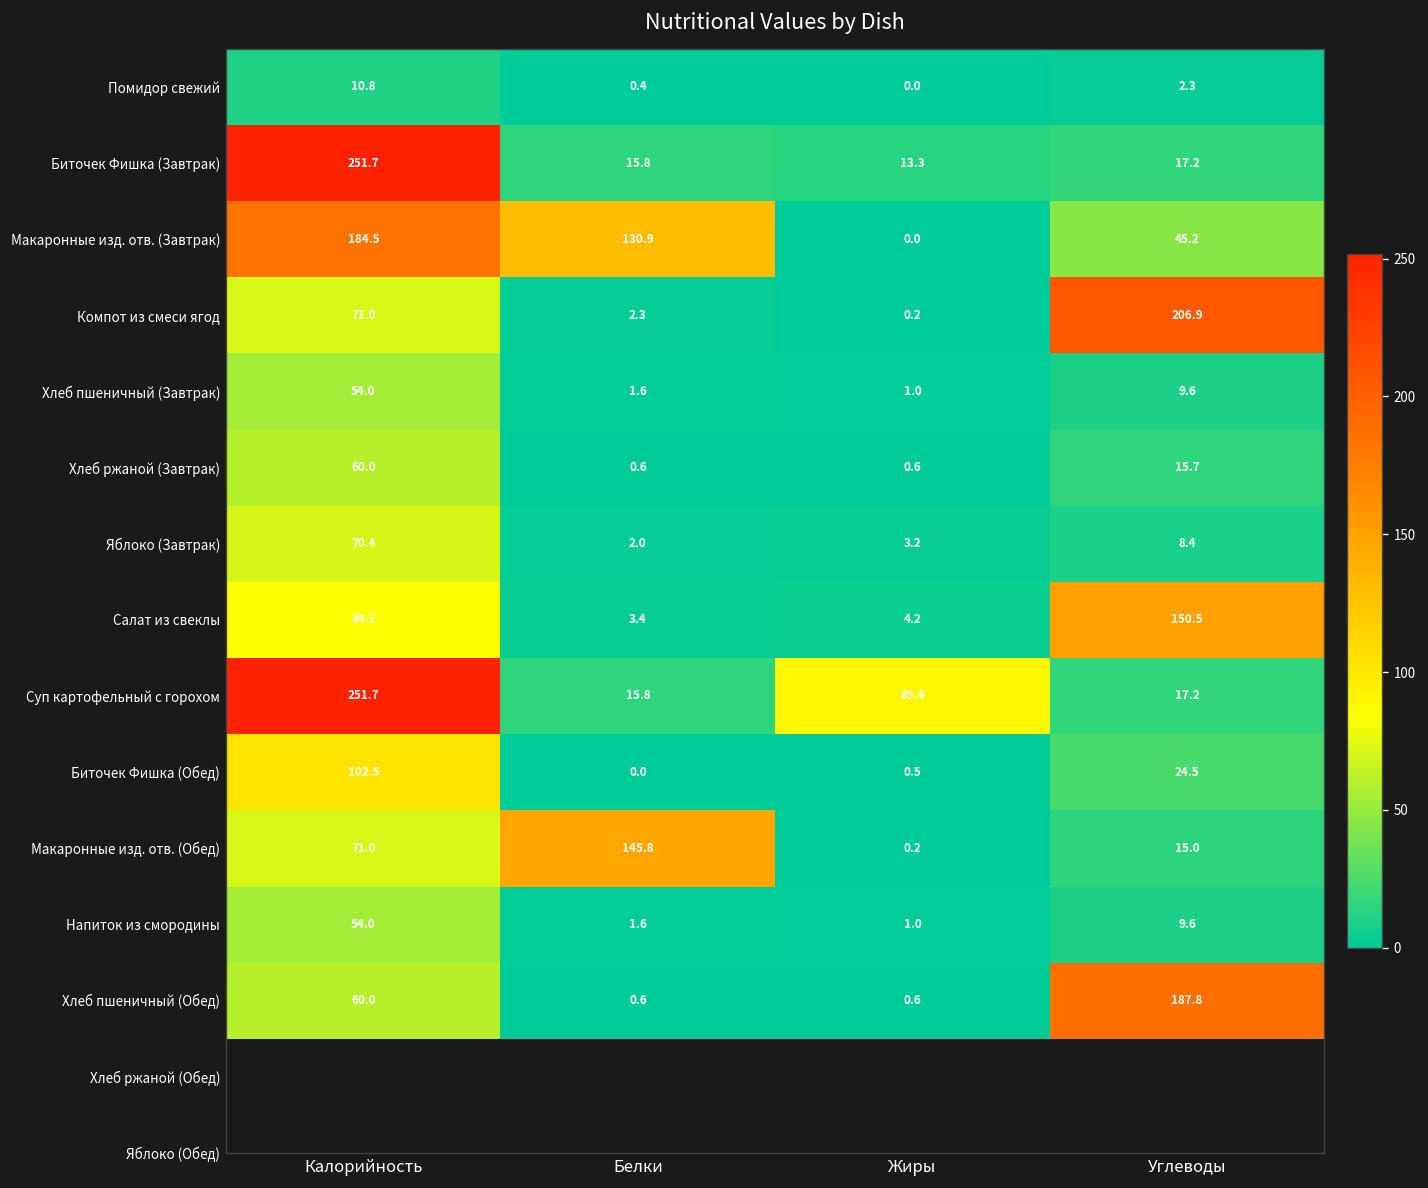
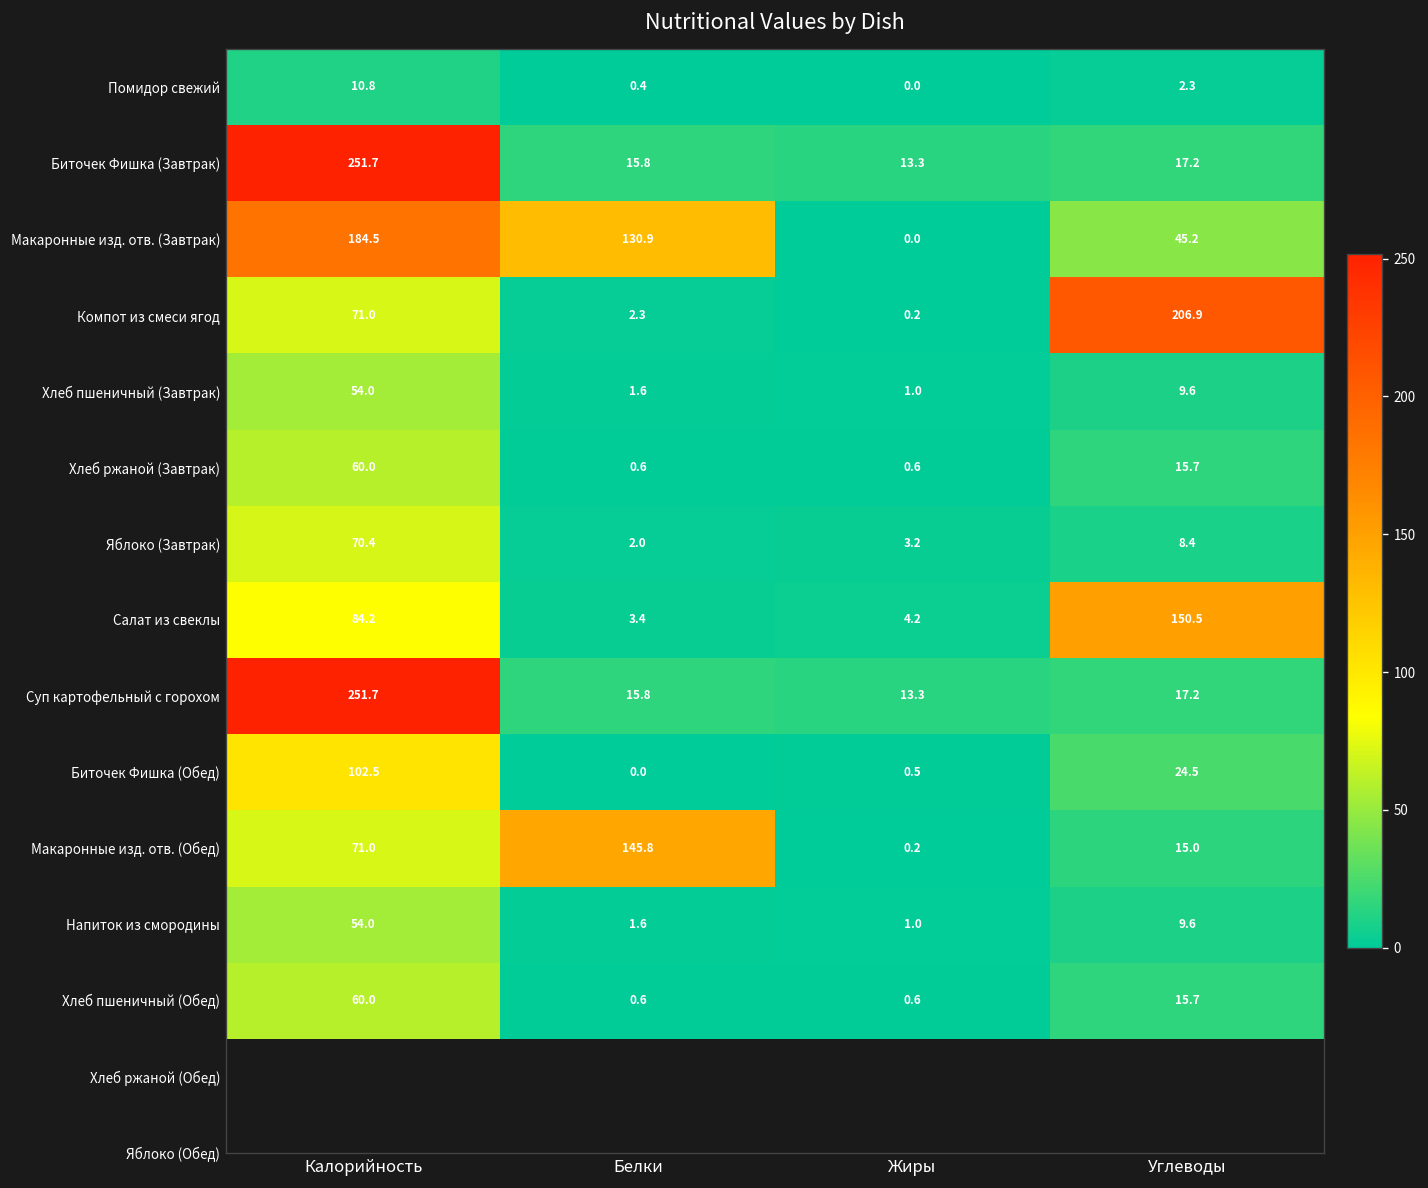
  {
    "Помидор свежий": {
      "Калорийность": 10.8,
      "Белки": 0.4,
      "Жиры": 0.0,
      "Углеводы": 2.3
    },
    "Биточек Фишка (Завтрак)": {
      "Калорийность": 251.7,
      "Белки": 15.8,
      "Жиры": 13.3,
      "Углеводы": 17.2
    },
    "Макаронные изд. отв. (Завтрак)": {
      "Калорийность": 184.5,
      "Белки": 130.9,
      "Жиры": 0.0,
      "Углеводы": 45.2
    },
    "Компот из смеси ягод": {
      "Калорийность": 71.0,
      "Белки": 2.3,
      "Жиры": 0.2,
      "Углеводы": 206.9
    },
    "Хлеб пшеничный (Завтрак)": {
      "Калорийность": 54.0,
      "Белки": 1.6,
      "Жиры": 1.0,
      "Углеводы": 9.6
    },
    "Хлеб ржаной (Завтрак)": {
      "Калорийность": 60.0,
      "Белки": 0.6,
      "Жиры": 0.6,
      "Углеводы": 15.7
    },
    "Яблоко (Завтрак)": {
      "Калорийность": 70.4,
      "Белки": 2.0,
      "Жиры": 3.2,
      "Углеводы": 8.4
    },
    "Салат из свеклы": {
      "Калорийность": 84.2,
      "Белки": 3.4,
      "Жиры": 4.2,
      "Углеводы": 150.5
    },
    "Суп картофельный с горохом": {
      "Калорийность": 251.7,
      "Белки": 15.8,
-     "Жиры": 89.4,
+     "Жиры": 13.3,
      "Углеводы": 17.2
    },
    "Биточек Фишка (Обед)": {
      "Калорийность": 102.5,
      "Белки": 0.0,
      "Жиры": 0.5,
      "Углеводы": 24.5
    },
    "Макаронные изд. отв. (Обед)": {
      "Калорийность": 71.0,
      "Белки": 145.8,
      "Жиры": 0.2,
      "Углеводы": 15.0
    },
    "Напиток из смородины": {
      "Калорийность": 54.0,
      "Белки": 1.6,
      "Жиры": 1.0,
      "Углеводы": 9.6
    },
    "Хлеб пшеничный (Обед)": {
      "Калорийность": 60.0,
      "Белки": 0.6,
      "Жиры": 0.6,
-     "Углеводы": 187.8
+     "Углеводы": 15.7
    }
  }
